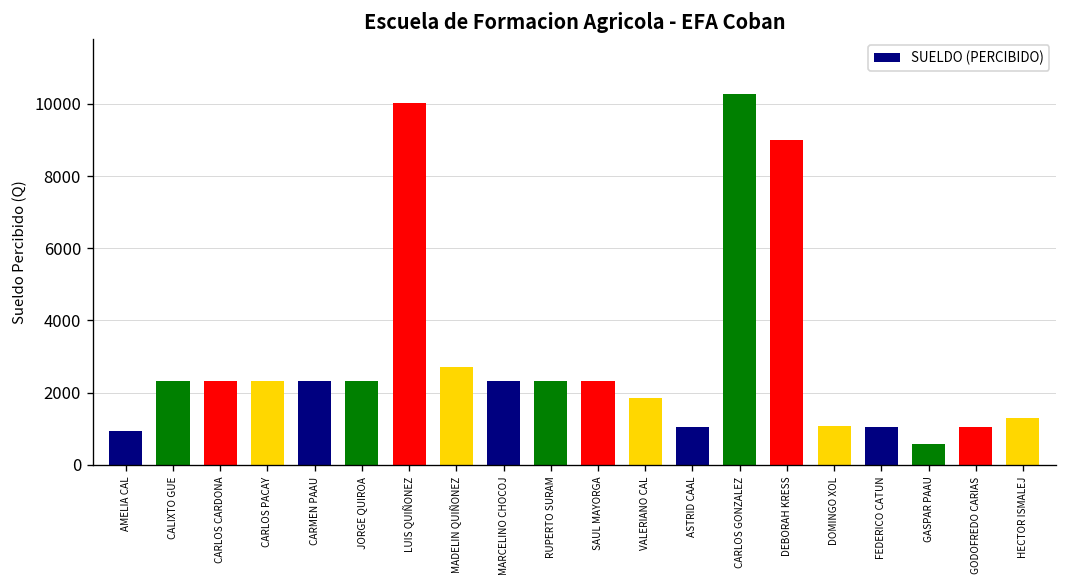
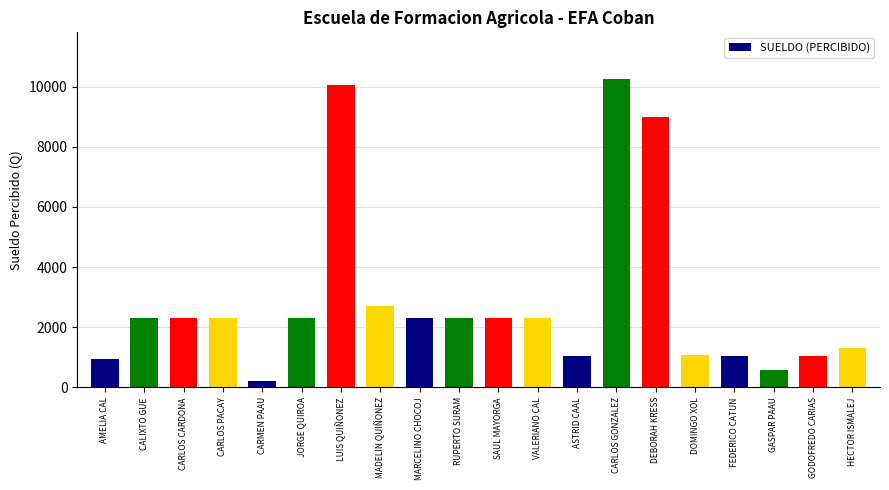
  {
    "AMELIA CAL": 900,
    "CALIXTO GUE": 2300,
    "CARLOS CARDONA": 2300,
    "CARLOS PACAY": 2300,
-   "CARMEN PAAU": 2300,
+   "CARMEN PAAU": 200,
    "JORGE QUIROA": 2300,
    "LUIS QUIÑONEZ": 10000,
    "MADELIN QUIÑONEZ": 2700,
    "MARCELINO CHOCOJ": 2300,
    "RUPERTO SURAM": 2300,
    "SAUL MAYORGA": 2300,
-   "VALERIANO CAL": 1900,
+   "VALERIANO CAL": 2300,
    "ASTRID CAAL": 1000,
    "CARLOS GONZALEZ": 10300,
    "DEBORAH KRESS": 9000,
    "DOMINGO XOL": 1100,
    "FEDERICO CATUN": 1000,
    "GASPAR PAAU": 600,
    "GODOFREDO CARIAS": 1000,
    "HECTOR ISMALEJ": 1300
  }
